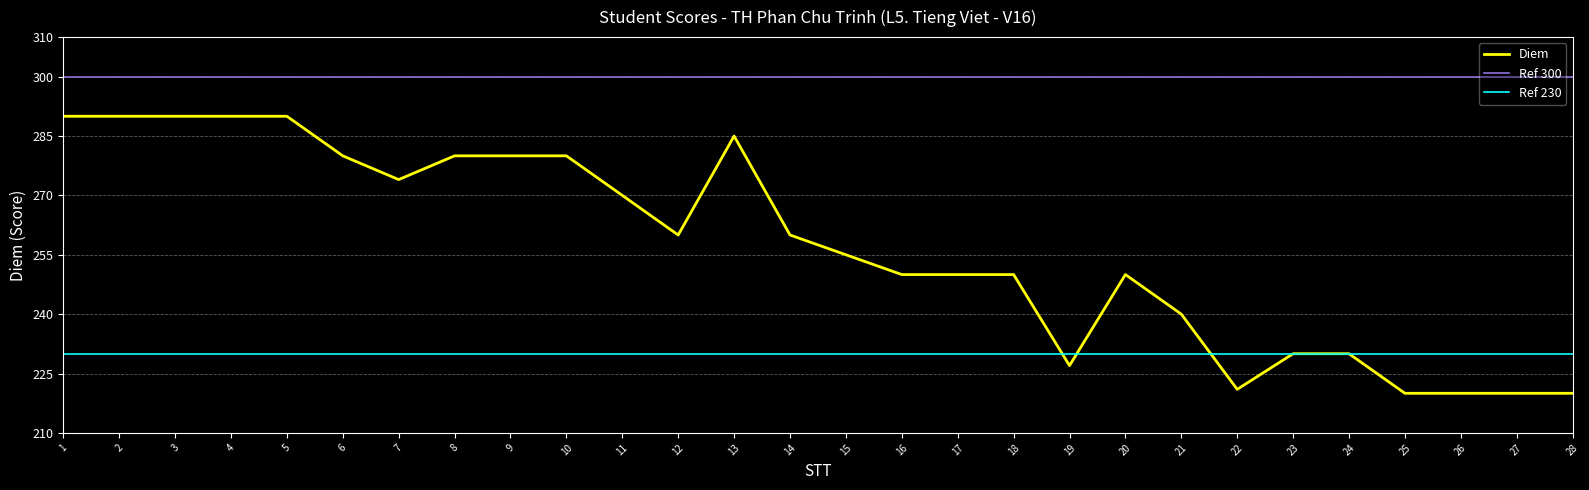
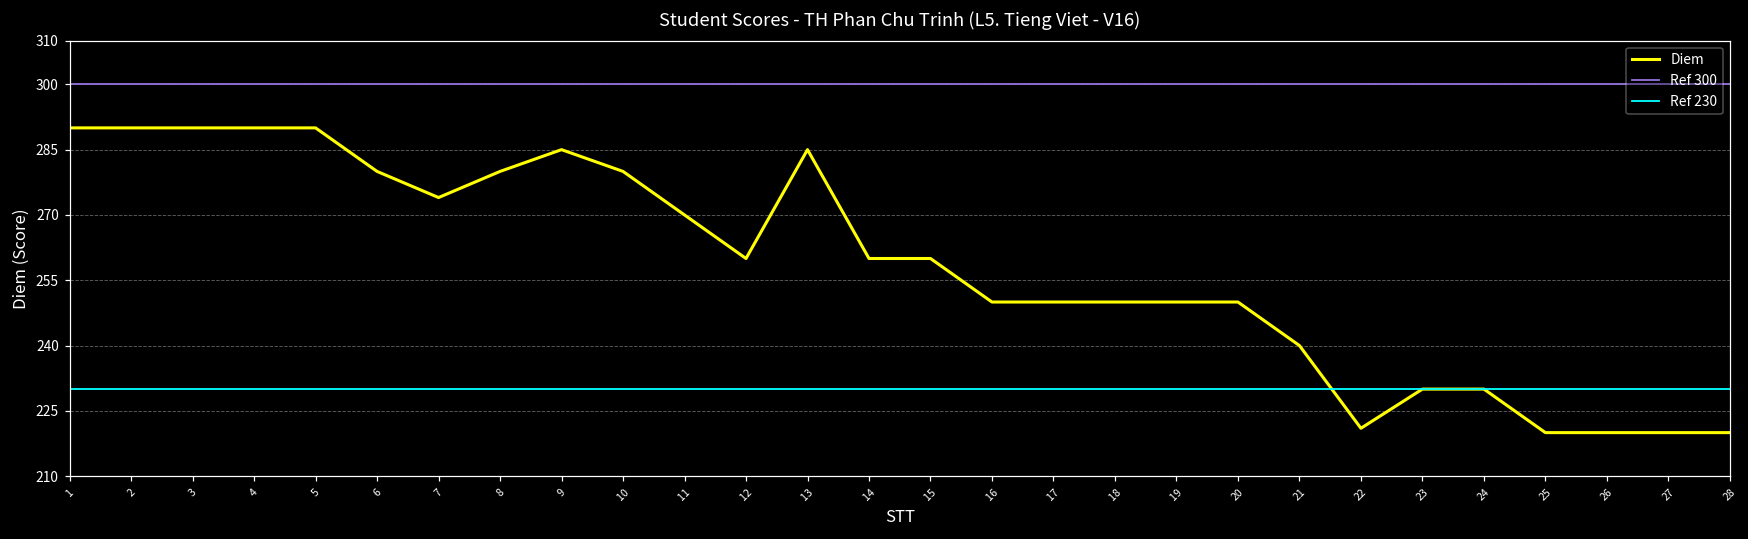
  {
    "1": 290,
    "2": 290,
    "3": 290,
    "4": 290,
    "5": 290,
    "6": 280,
    "7": 274,
    "8": 280,
-   "9": 280,
+   "9": 285,
    "10": 280,
    "11": 270,
    "12": 260,
    "13": 285,
    "14": 260,
-   "15": 255,
+   "15": 260,
    "16": 250,
    "17": 250,
    "18": 250,
-   "19": 227,
+   "19": 250,
    "20": 250,
    "21": 240,
    "22": 221,
    "23": 230,
    "24": 230,
    "25": 220,
    "26": 220,
    "27": 220,
    "28": 220
  }
